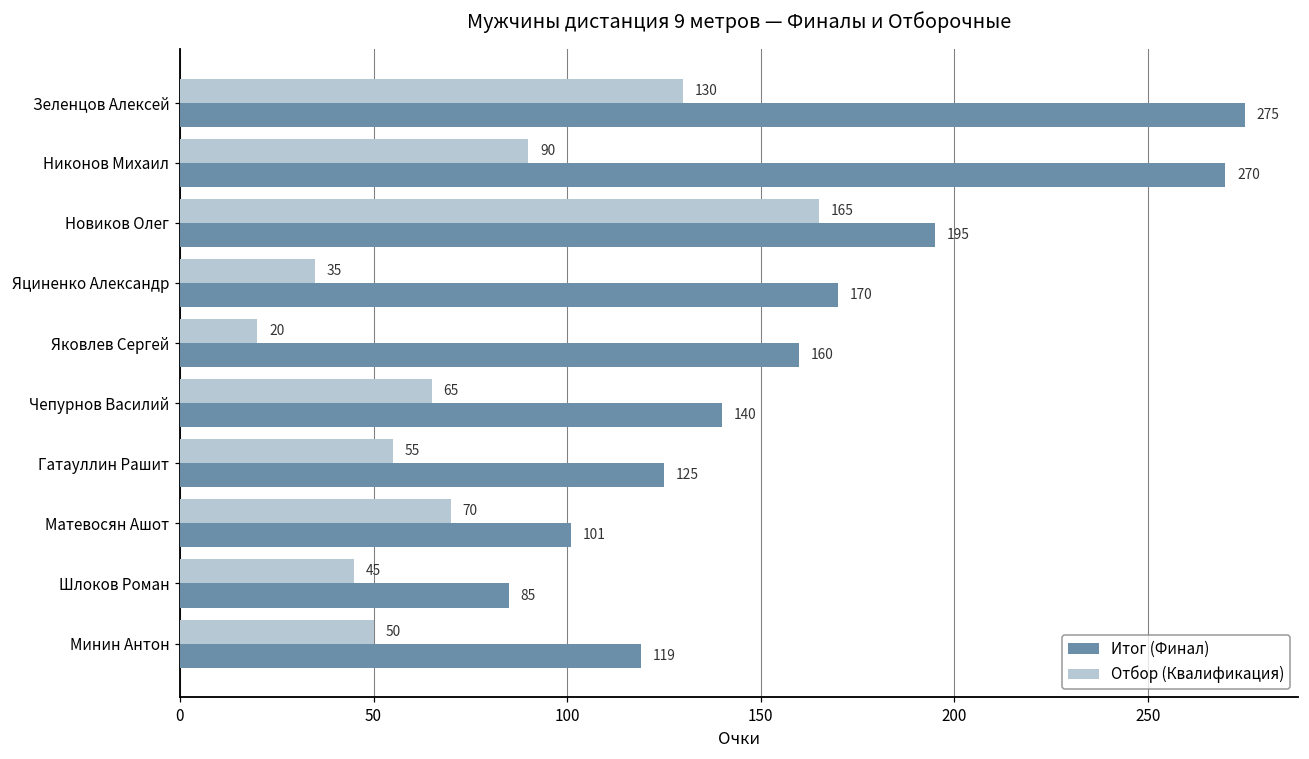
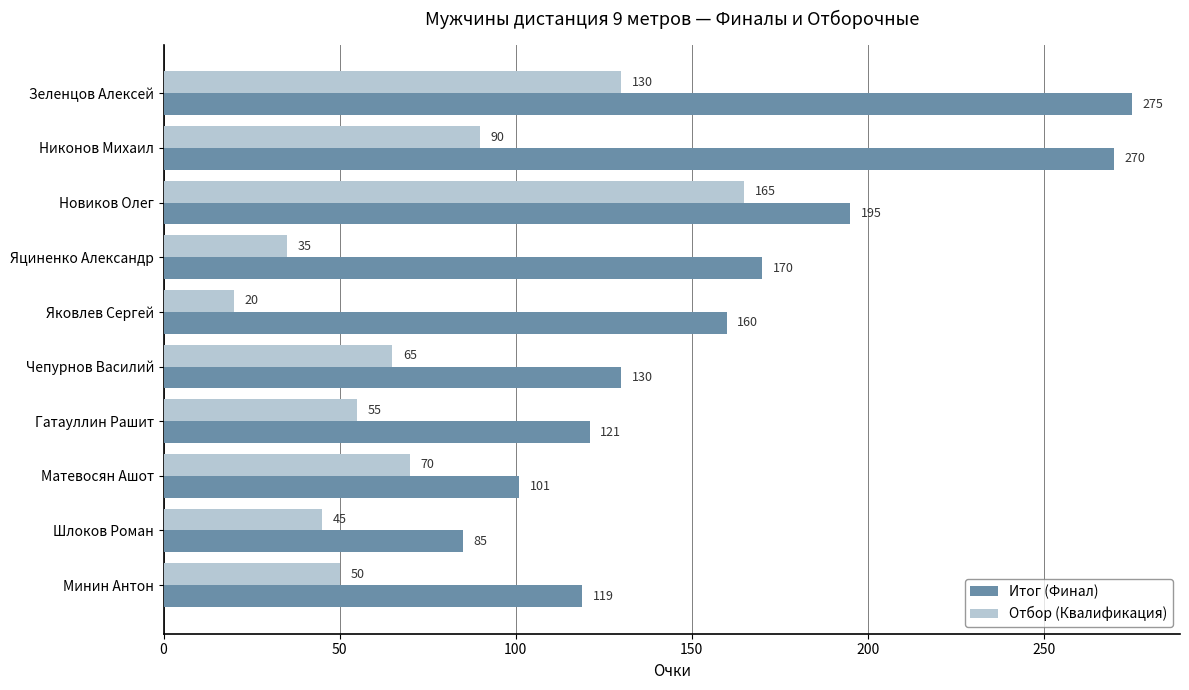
  {
    "Итог (Финал)": {
      "Зеленцов Алексей": 275,
      "Никонов Михаил": 270,
      "Новиков Олег": 195,
      "Яциненко Александр": 170,
      "Яковлев Сергей": 160,
-     "Чепурнов Василий": 140,
-     "Гатауллин Рашит": 125,
+     "Чепурнов Василий": 130,
+     "Гатауллин Рашит": 121,
      "Матевосян Ашот": 101,
      "Шлоков Роман": 85,
      "Минин Антон": 119
    },
    "Отбор (Квалификация)": {
      "Зеленцов Алексей": 130,
      "Никонов Михаил": 90,
      "Новиков Олег": 165,
      "Яциненко Александр": 35,
      "Яковлев Сергей": 20,
      "Чепурнов Василий": 65,
      "Гатауллин Рашит": 55,
      "Матевосян Ашот": 70,
      "Шлоков Роман": 45,
      "Минин Антон": 50
    }
  }
